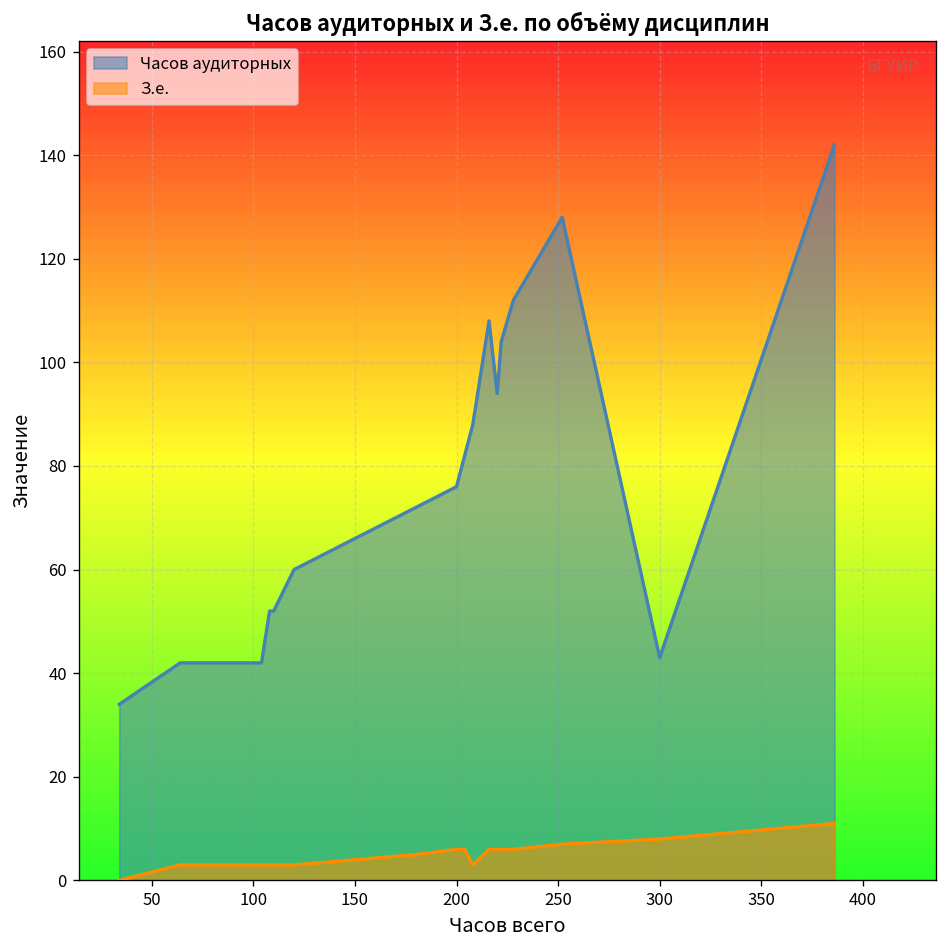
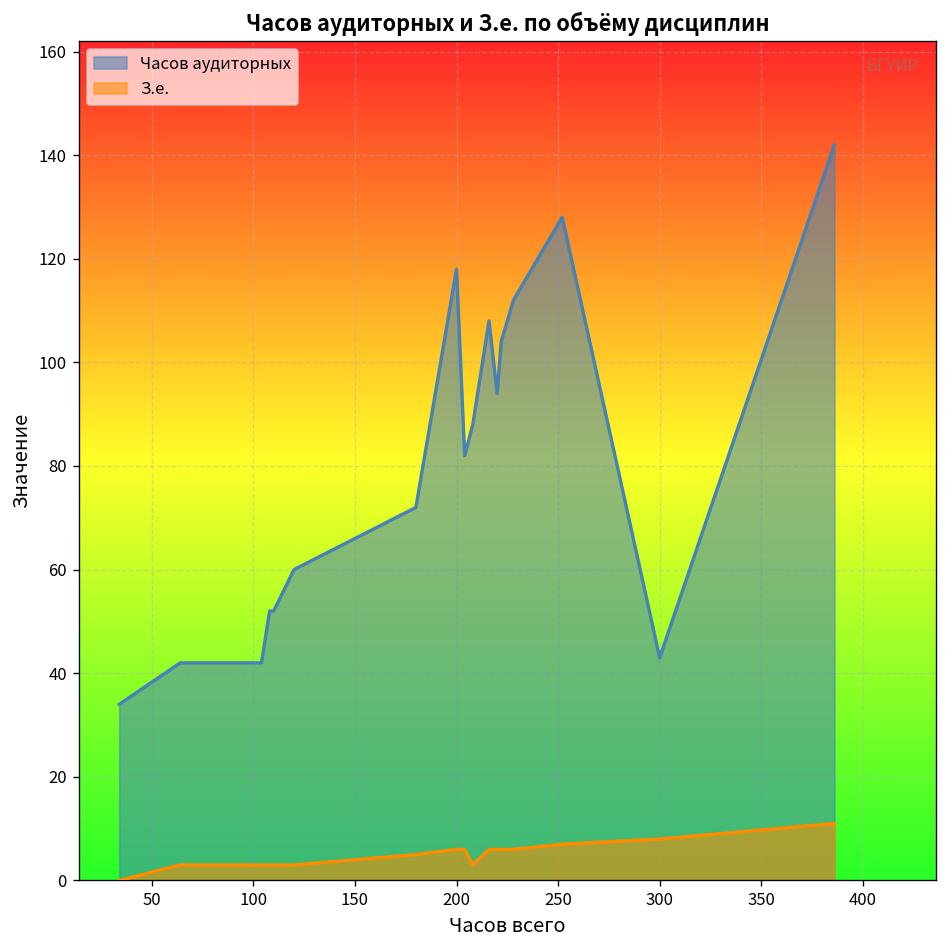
  {
    "Часов аудиторных": {
-     "200": 76,
+     "200": 118,
      "300": 43
    },
    "З.е.": {
      "200": 6,
      "300": 8
    }
  }
